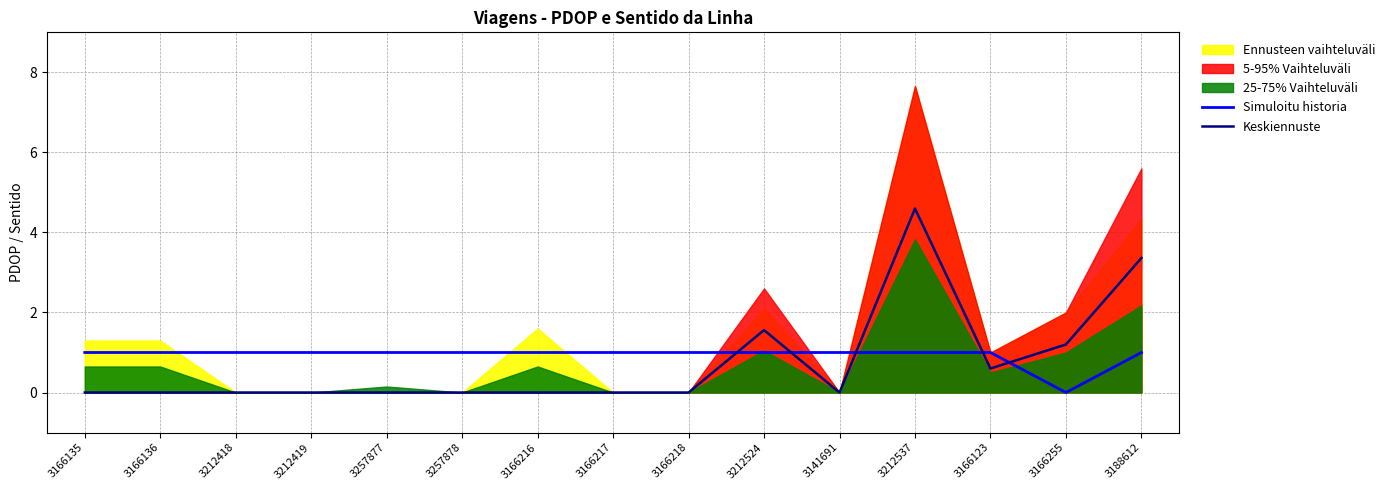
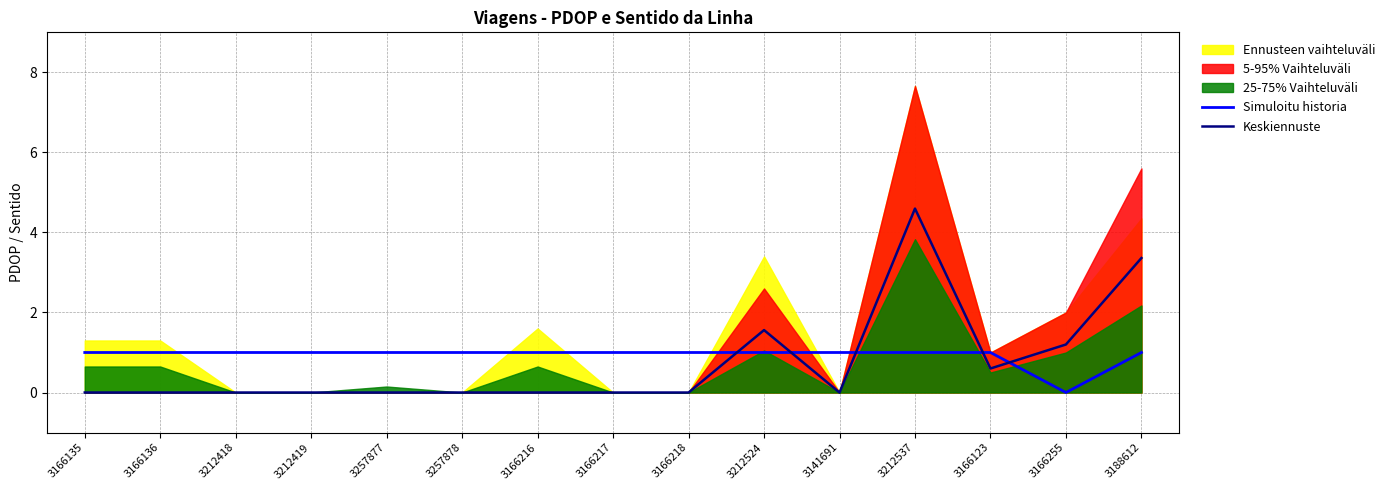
  {
    "Simuloitu historia": {
      "3166135": 1.0,
      "3166136": 1.0,
      "3212418": 1.0,
      "3212419": 1.0,
      "3257877": 1.0,
      "3257878": 1.0,
      "3166216": 1.0,
      "3166217": 1.0,
      "3166218": 1.0,
      "3141691": 1.0,
      "3212537": 1.0,
      "3166255": 0.0,
      "3188612": 1.0
    },
    "Ennusteen vaihteluväli": {
      "3166135": 1.3,
      "3166136": 1.3,
      "3166216": 1.6,
-     "3212524": 2.1,
+     "3212524": 3.4,
      "3188612": 4.4
    },
    "Keskiennuste": {
      "3212524": 1.6,
      "3212537": 4.6,
      "3166123": 0.6,
      "3166255": 1.2,
      "3188612": 3.4
    },
    "5-95% Vaihteluväli": {
      "3212524": 2.6,
      "3188612": 5.6
    },
    "25-75% Vaihteluväli": {
      "3166135": 0.7,
      "3166136": 0.7,
      "3257877": 0.2,
      "3166216": 0.7,
      "3212537": 3.8,
      "3166123": 0.5,
      "3166255": 1.0,
      "3188612": 2.2
    }
  }
